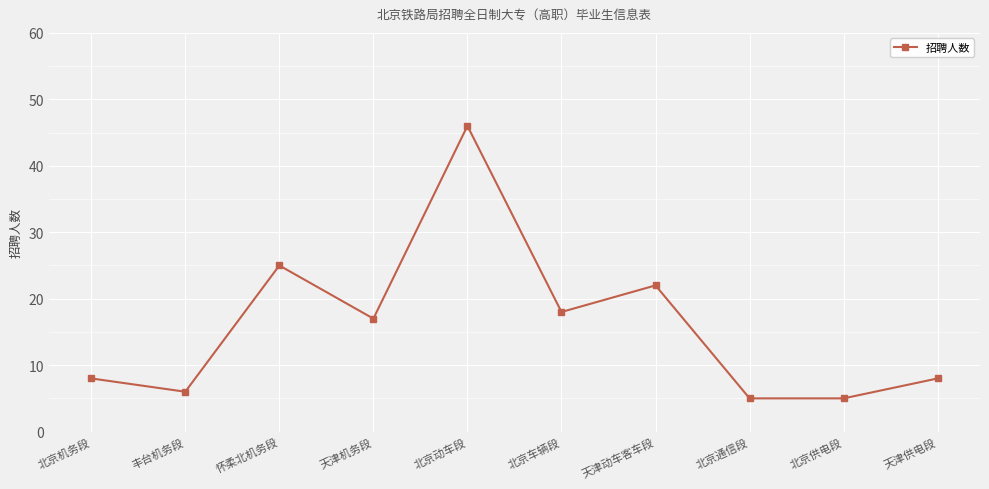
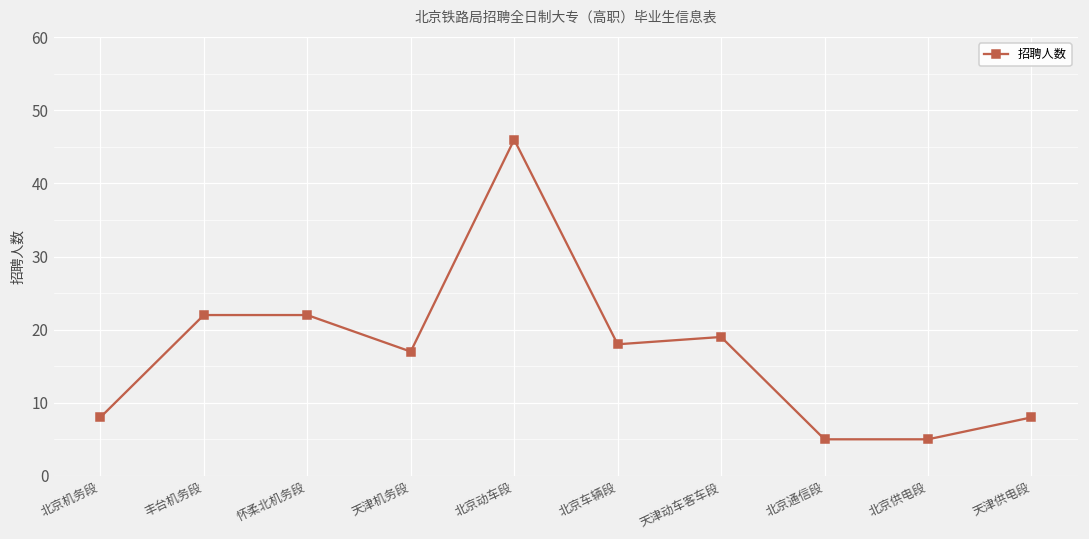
  {
    "北京机务段": 8,
-   "丰台机务段": 6,
-   "怀柔北机务段": 25,
+   "丰台机务段": 22,
+   "怀柔北机务段": 22,
    "天津机务段": 17,
    "北京动车段": 46,
    "北京车辆段": 18,
-   "天津动车客车段": 22,
+   "天津动车客车段": 19,
    "北京通信段": 5,
    "北京供电段": 5,
    "天津供电段": 8
  }
